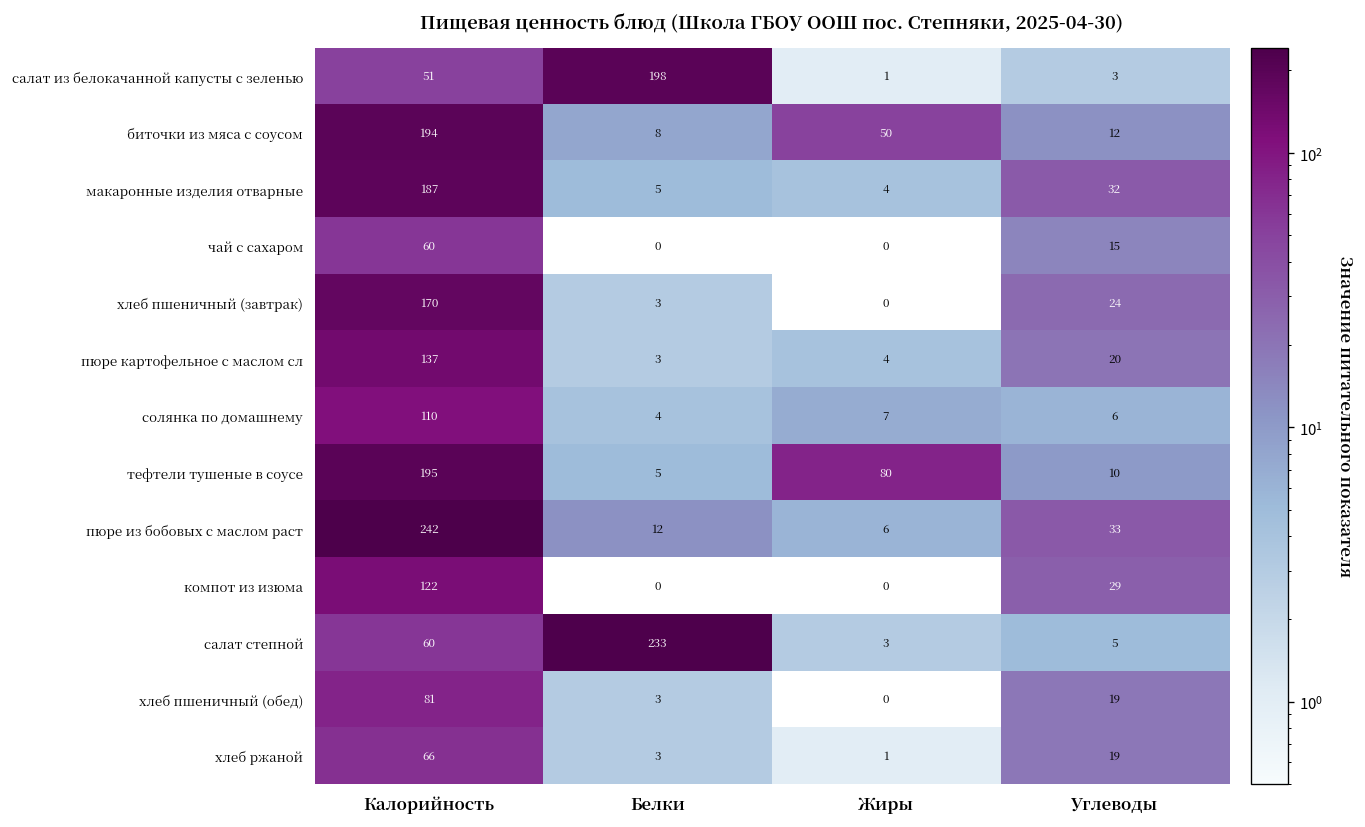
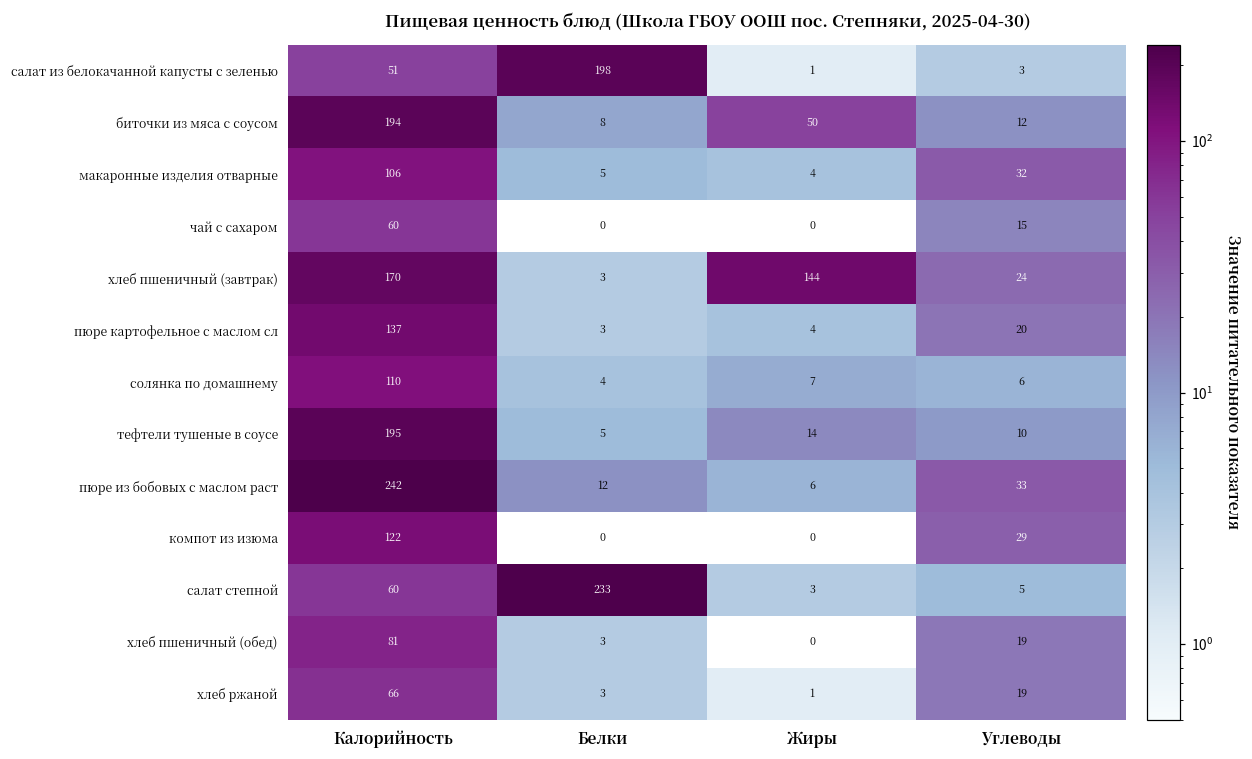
  {
    "салат из белокачанной капусты с зеленью": {
      "Калорийность": 51,
      "Белки": 198,
      "Жиры": 1,
      "Углеводы": 3
    },
    "биточки из мяса с соусом": {
      "Калорийность": 194,
      "Белки": 8,
      "Жиры": 50,
      "Углеводы": 12
    },
    "макаронные изделия отварные": {
-     "Калорийность": 187,
+     "Калорийность": 106,
      "Белки": 5,
      "Жиры": 4,
      "Углеводы": 32
    },
    "чай с сахаром": {
      "Калорийность": 60,
      "Белки": 0,
      "Жиры": 0,
      "Углеводы": 15
    },
    "хлеб пшеничный (завтрак)": {
      "Калорийность": 170,
      "Белки": 3,
-     "Жиры": 0,
+     "Жиры": 144,
      "Углеводы": 24
    },
    "пюре картофельное с маслом сл": {
      "Калорийность": 137,
      "Белки": 3,
      "Жиры": 4,
      "Углеводы": 20
    },
    "солянка по домашнему": {
      "Калорийность": 110,
      "Белки": 4,
      "Жиры": 7,
      "Углеводы": 6
    },
    "тефтели тушеные в соусе": {
      "Калорийность": 195,
      "Белки": 5,
-     "Жиры": 80,
+     "Жиры": 14,
      "Углеводы": 10
    },
    "пюре из бобовых с маслом раст": {
      "Калорийность": 242,
      "Белки": 12,
      "Жиры": 6,
      "Углеводы": 33
    },
    "компот из изюма": {
      "Калорийность": 122,
      "Белки": 0,
      "Жиры": 0,
      "Углеводы": 29
    },
    "салат степной": {
      "Калорийность": 60,
      "Белки": 233,
      "Жиры": 3,
      "Углеводы": 5
    },
    "хлеб пшеничный (обед)": {
      "Калорийность": 81,
      "Белки": 3,
      "Жиры": 0,
      "Углеводы": 19
    },
    "хлеб ржаной": {
      "Калорийность": 66,
      "Белки": 3,
      "Жиры": 1,
      "Углеводы": 19
    }
  }
